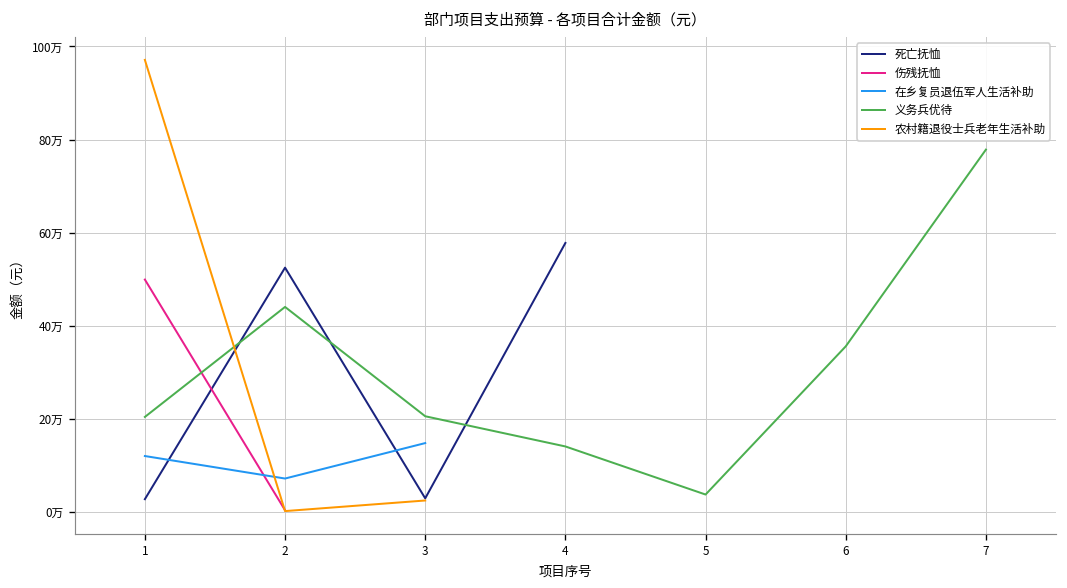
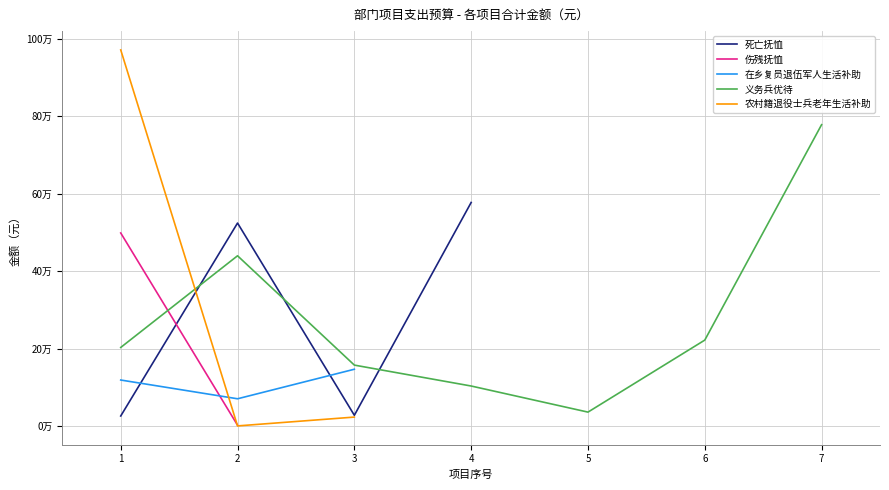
  {
    "死亡抚恤": {
      "1": "3万",
      "2": "52万",
      "4": "58万"
    },
    "伤残抚恤": {
      "1": "50万"
    },
    "在乡复员退伍军人生活补助": {
      "1": "12万",
      "2": "7万",
      "3": "15万"
    },
    "义务兵优待": {
      "1": "20万",
      "2": "44万",
-     "3": "20万",
-     "4": "14万",
+     "3": "16万",
+     "4": "10万",
      "5": "4万",
-     "6": "36万",
+     "6": "22万",
      "7": "78万"
    },
    "农村籍退役士兵老年生活补助": {
      "1": "97万"
    }
  }
